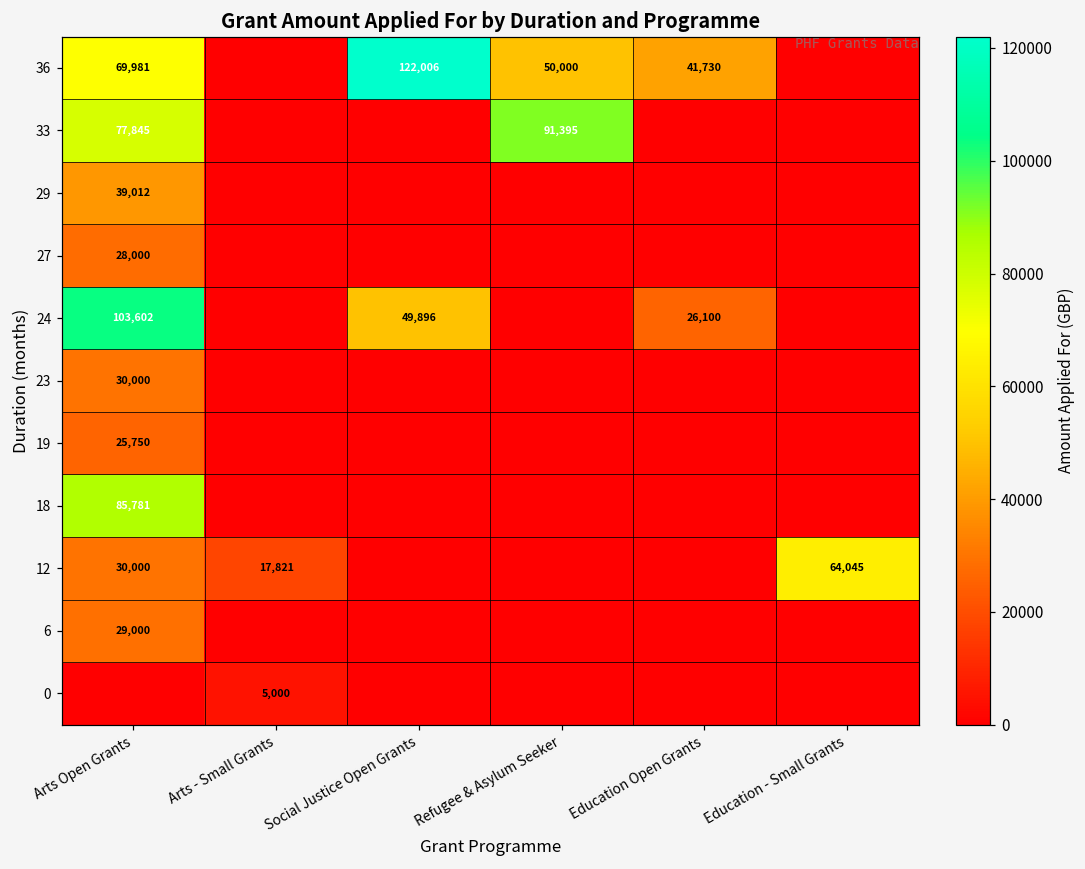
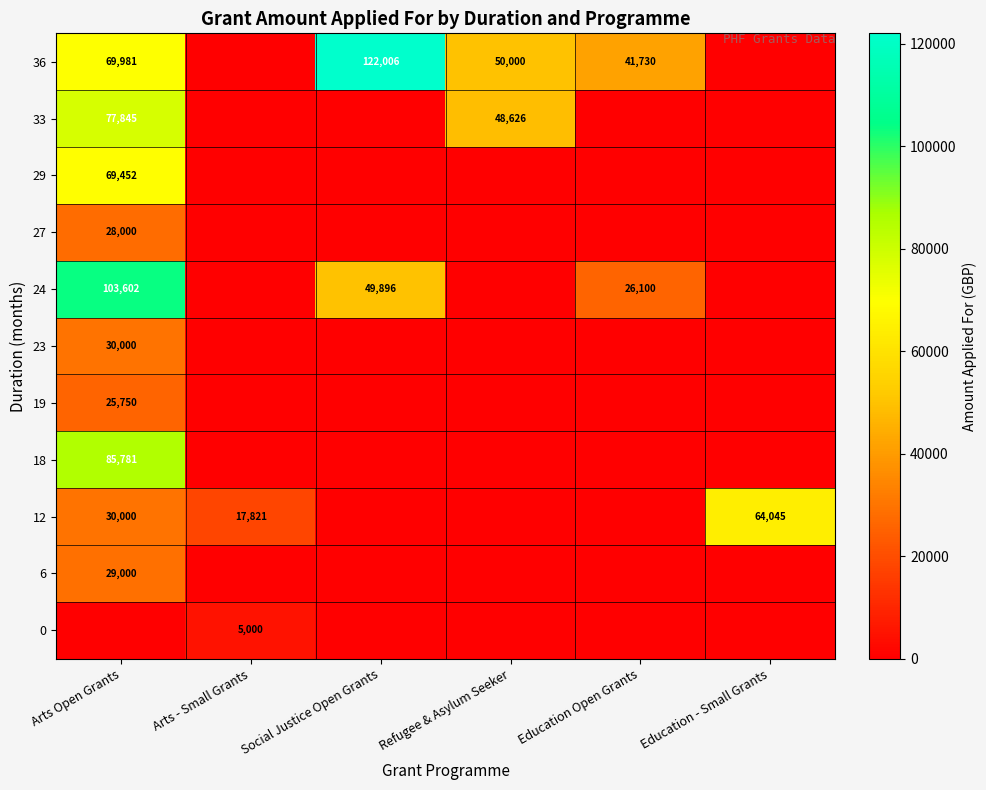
  {
    "36": {
      "Arts Open Grants": "69,981",
      "Social Justice Open Grants": "122,006",
      "Refugee & Asylum Seeker": "50,000",
      "Education Open Grants": "41,730"
    },
    "33": {
      "Arts Open Grants": "77,845",
-     "Refugee & Asylum Seeker": "91,395"
+     "Refugee & Asylum Seeker": "48,626"
    },
    "29": {
-     "Arts Open Grants": "39,012"
+     "Arts Open Grants": "69,452"
    },
    "27": {
      "Arts Open Grants": "28,000"
    },
    "24": {
      "Arts Open Grants": "103,602",
      "Social Justice Open Grants": "49,896",
      "Education Open Grants": "26,100"
    },
    "23": {
      "Arts Open Grants": "30,000"
    },
    "19": {
      "Arts Open Grants": "25,750"
    },
    "18": {
      "Arts Open Grants": "85,781"
    },
    "12": {
      "Arts Open Grants": "30,000",
      "Arts - Small Grants": "17,821",
      "Education - Small Grants": "64,045"
    },
    "6": {
      "Arts Open Grants": "29,000"
    },
    "0": {
      "Arts - Small Grants": "5,000"
    }
  }
